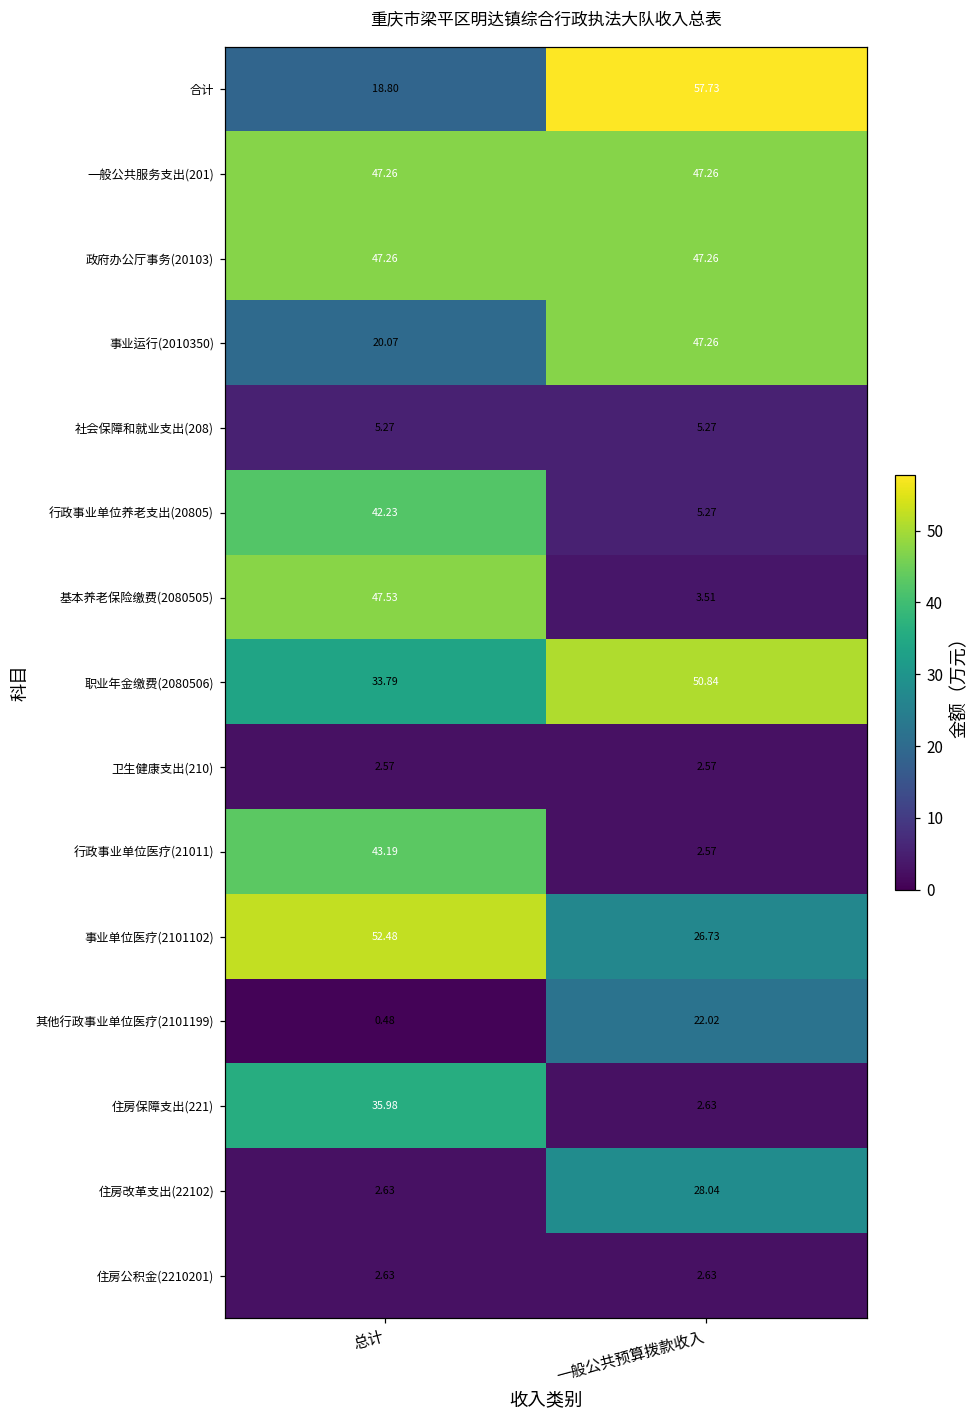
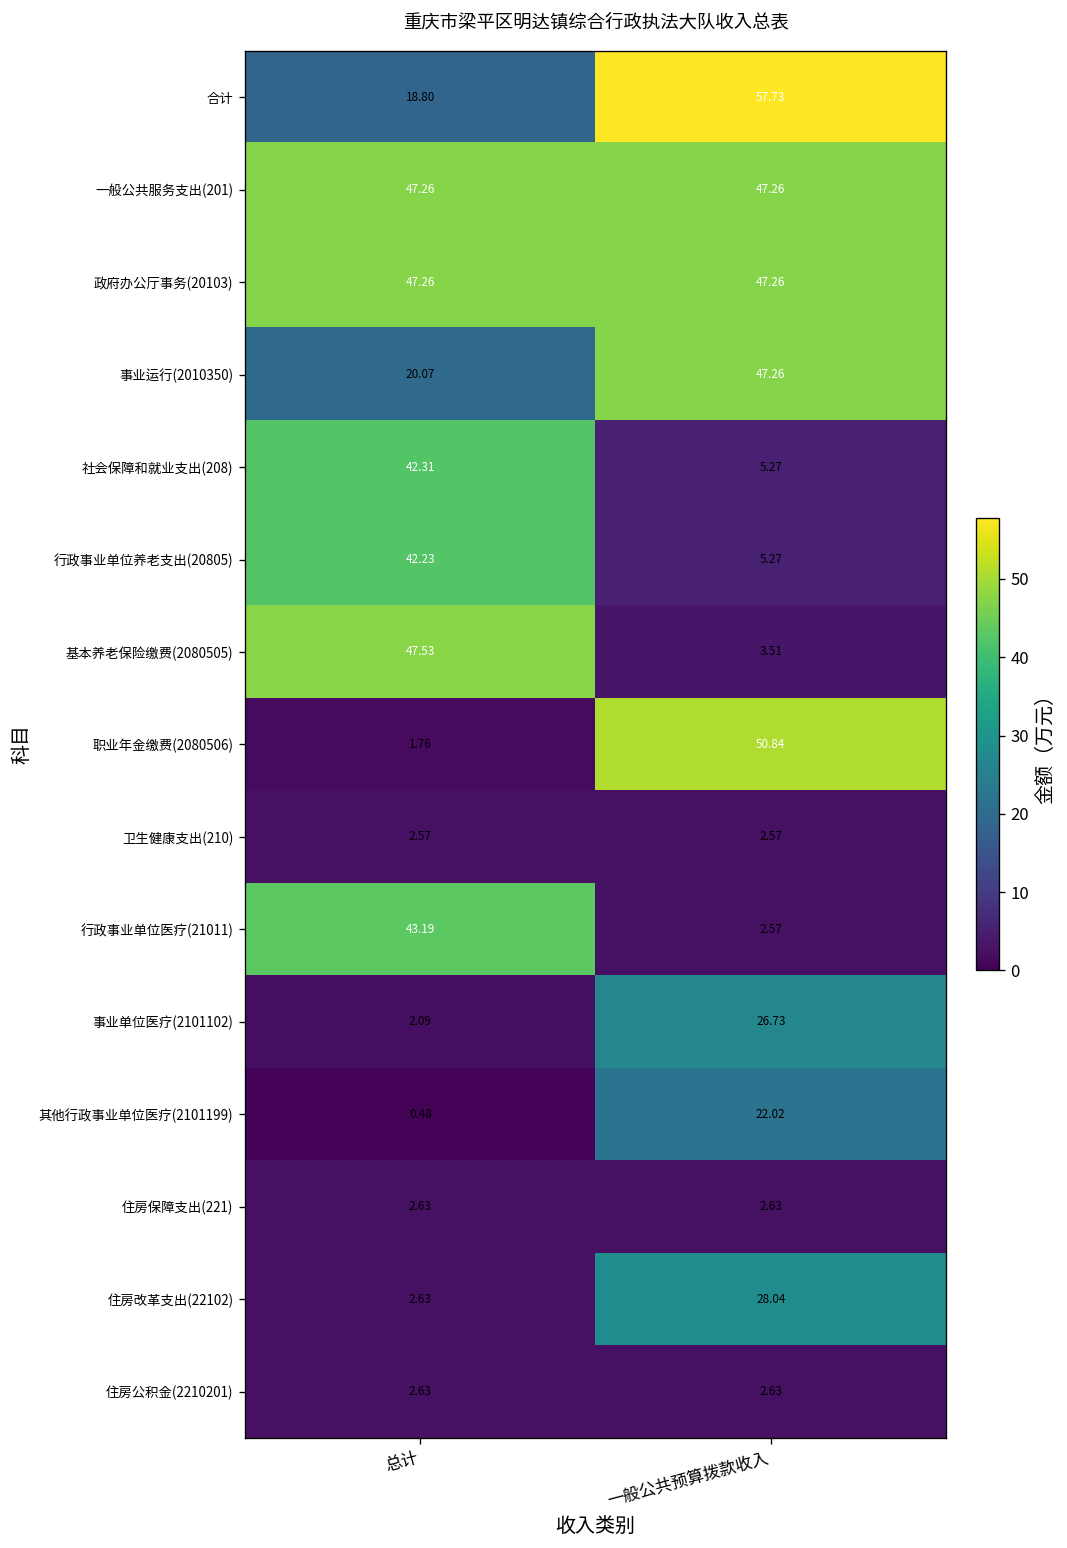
  {
    "合计": {
      "总计": 18.80,
      "一般公共预算拨款收入": 57.73
    },
    "一般公共服务支出(201)": {
      "总计": 47.26,
      "一般公共预算拨款收入": 47.26
    },
    "政府办公厅事务(20103)": {
      "总计": 47.26,
      "一般公共预算拨款收入": 47.26
    },
    "事业运行(2010350)": {
      "总计": 20.07,
      "一般公共预算拨款收入": 47.26
    },
    "社会保障和就业支出(208)": {
-     "总计": 5.27,
+     "总计": 42.31,
      "一般公共预算拨款收入": 5.27
    },
    "行政事业单位养老支出(20805)": {
      "总计": 42.23,
      "一般公共预算拨款收入": 5.27
    },
    "基本养老保险缴费(2080505)": {
      "总计": 47.53,
      "一般公共预算拨款收入": 3.51
    },
    "职业年金缴费(2080506)": {
-     "总计": 33.79,
+     "总计": 1.76,
      "一般公共预算拨款收入": 50.84
    },
    "卫生健康支出(210)": {
      "总计": 2.57,
      "一般公共预算拨款收入": 2.57
    },
    "行政事业单位医疗(21011)": {
      "总计": 43.19,
      "一般公共预算拨款收入": 2.57
    },
    "事业单位医疗(2101102)": {
-     "总计": 52.48,
+     "总计": 2.09,
      "一般公共预算拨款收入": 26.73
    },
    "其他行政事业单位医疗(2101199)": {
      "总计": 0.48,
      "一般公共预算拨款收入": 22.02
    },
    "住房保障支出(221)": {
-     "总计": 35.98,
+     "总计": 2.63,
      "一般公共预算拨款收入": 2.63
    },
    "住房改革支出(22102)": {
      "总计": 2.63,
      "一般公共预算拨款收入": 28.04
    },
    "住房公积金(2210201)": {
      "总计": 2.63,
      "一般公共预算拨款收入": 2.63
    }
  }
